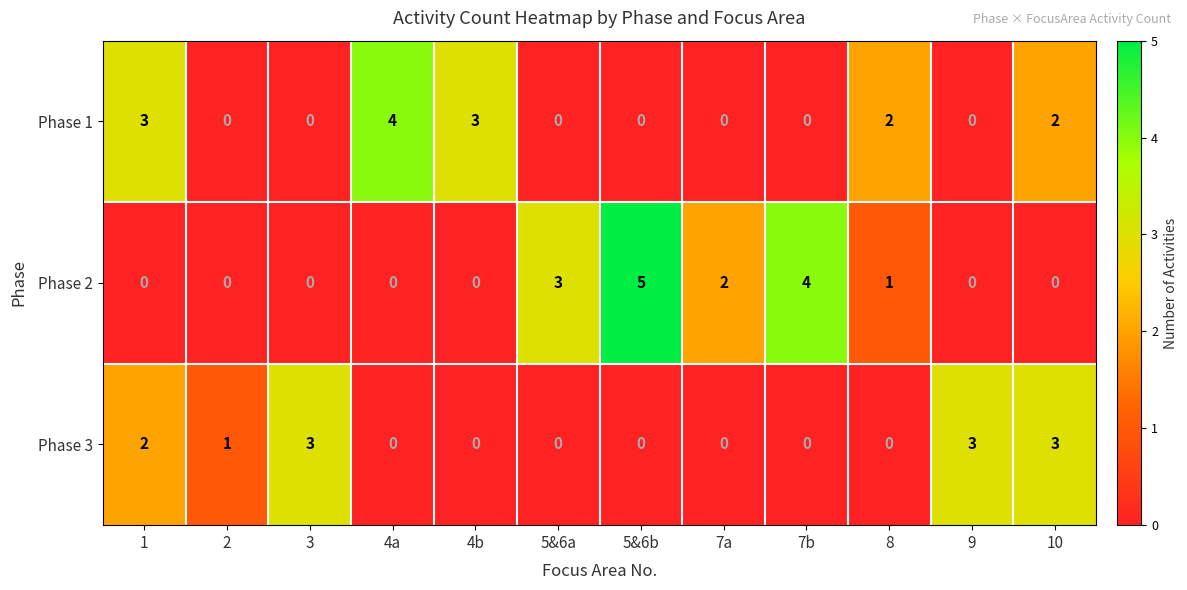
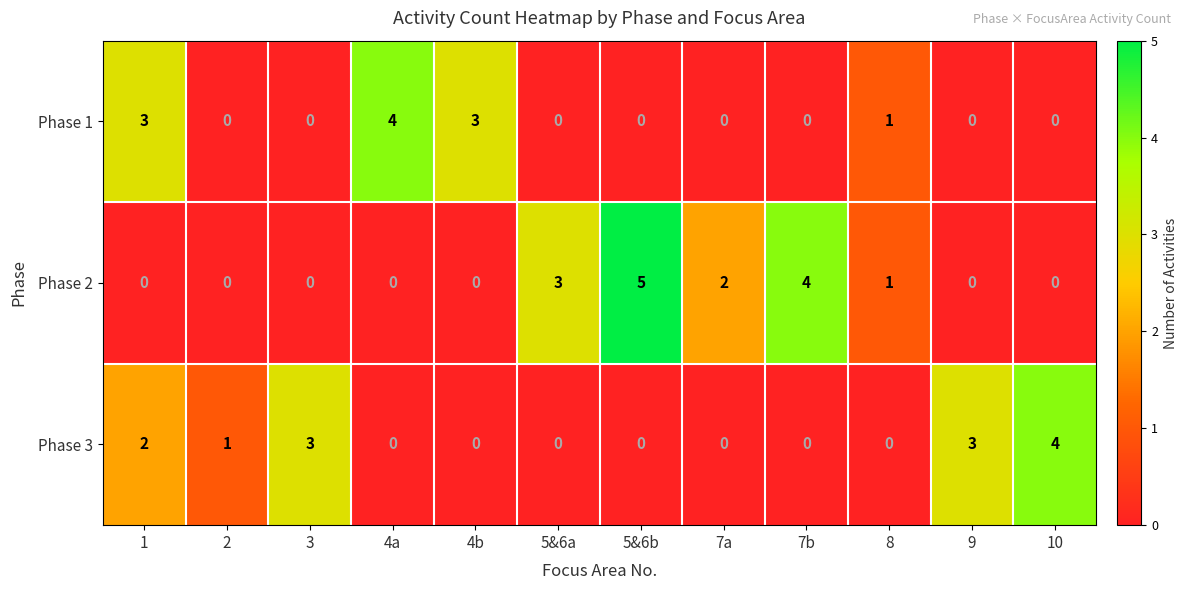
  {
    "Phase 1": {
      "1": 3,
      "2": 0,
      "3": 0,
      "4a": 4,
      "4b": 3,
      "5&6a": 0,
      "5&6b": 0,
      "7a": 0,
      "7b": 0,
-     "8": 2,
+     "8": 1,
      "9": 0,
-     "10": 2
+     "10": 0
    },
    "Phase 2": {
      "1": 0,
      "2": 0,
      "3": 0,
      "4a": 0,
      "4b": 0,
      "5&6a": 3,
      "5&6b": 5,
      "7a": 2,
      "7b": 4,
      "8": 1,
      "9": 0,
      "10": 0
    },
    "Phase 3": {
      "1": 2,
      "2": 1,
      "3": 3,
      "4a": 0,
      "4b": 0,
      "5&6a": 0,
      "5&6b": 0,
      "7a": 0,
      "7b": 0,
      "8": 0,
      "9": 3,
-     "10": 3
+     "10": 4
    }
  }
